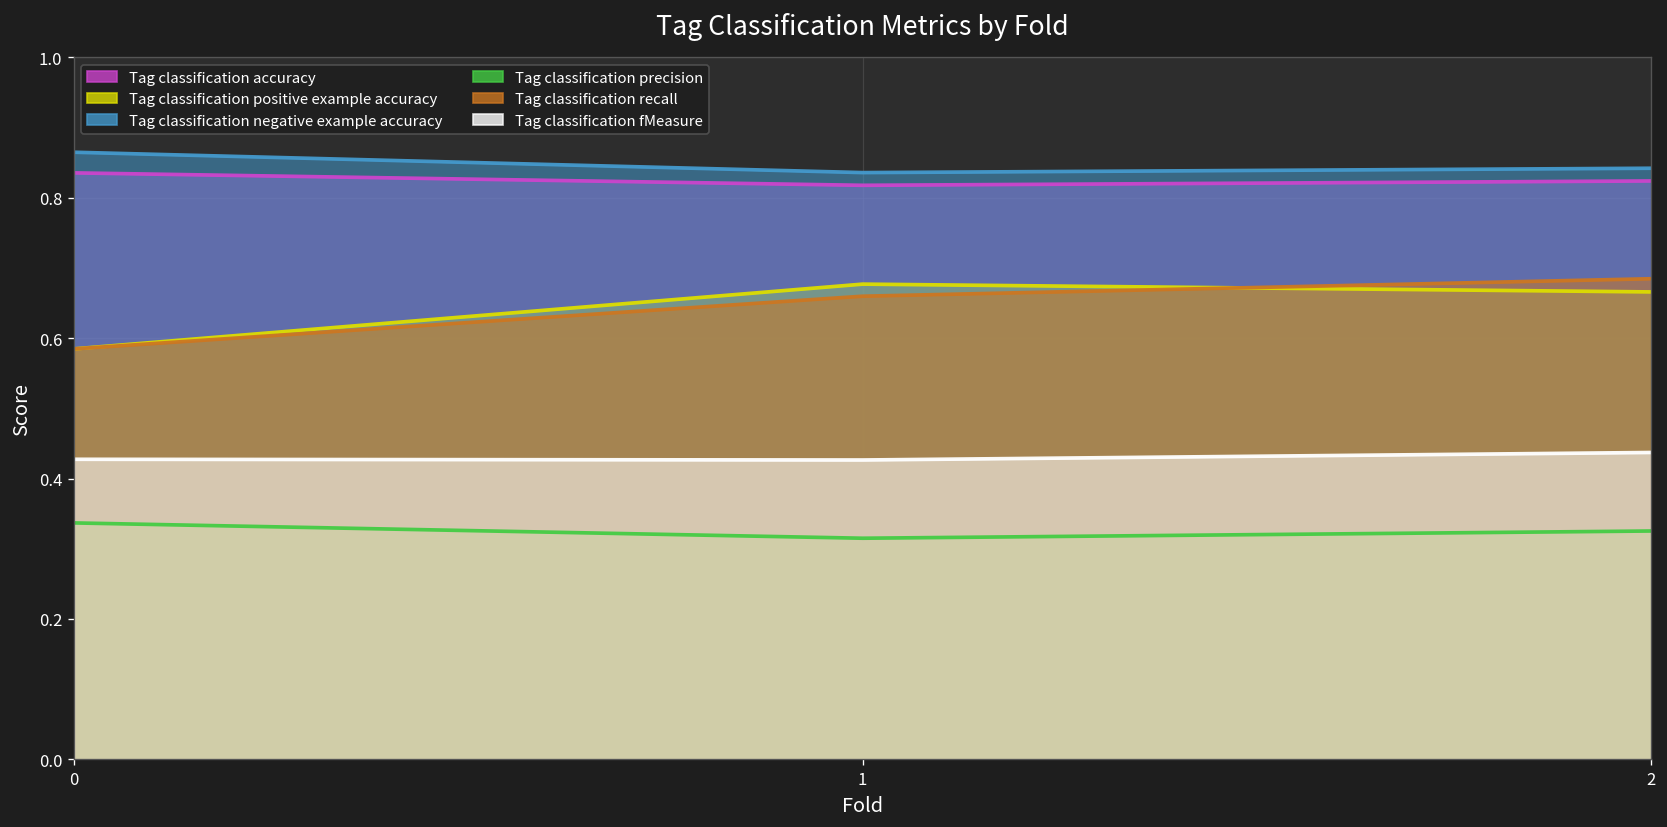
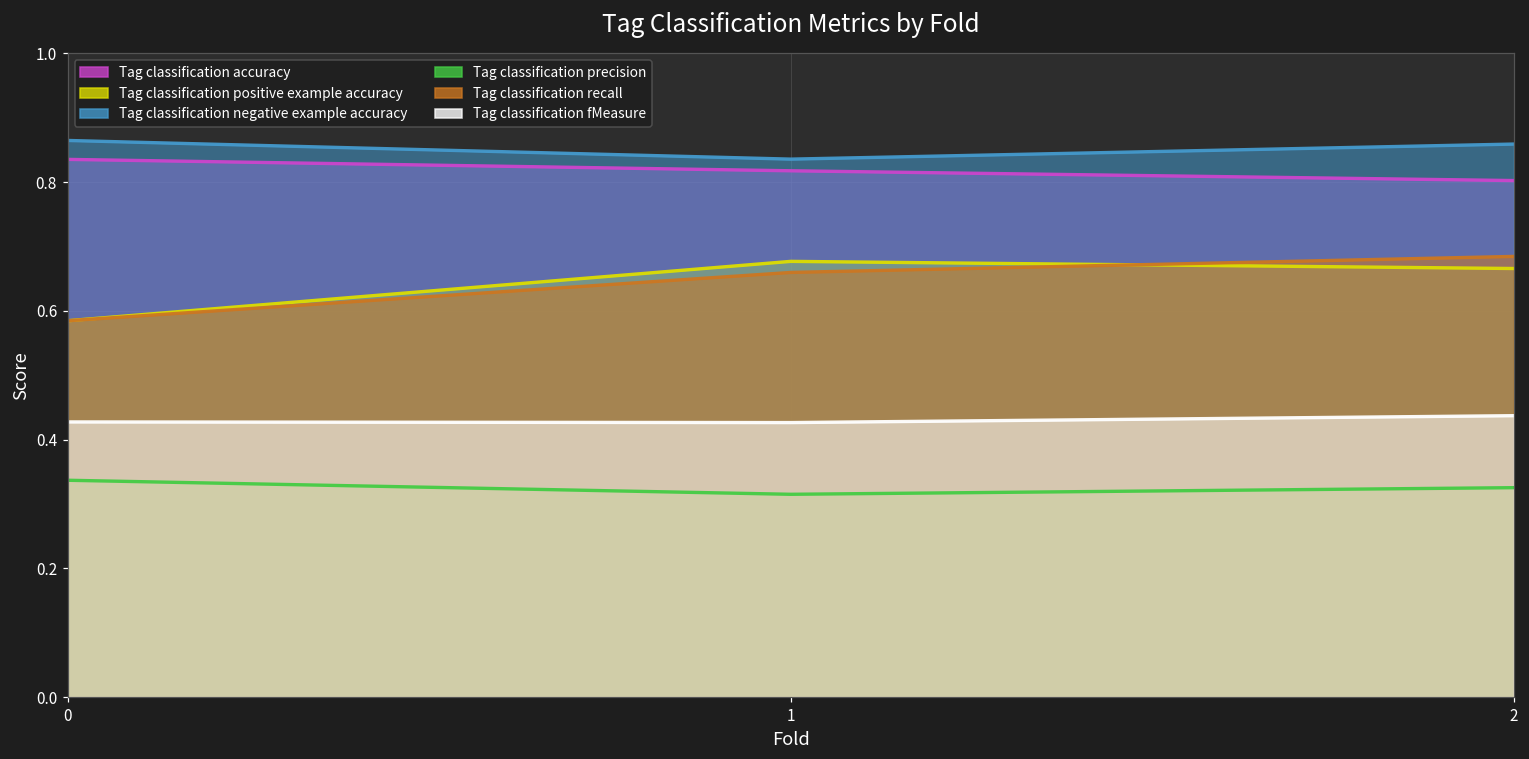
  {
    "Tag classification accuracy": {
      "0": 0.84,
      "1": 0.82,
-     "2": 0.82
+     "2": 0.80
    },
    "Tag classification positive example accuracy": {
      "1": 0.68,
      "2": 0.67
    },
    "Tag classification negative example accuracy": {
      "0": 0.86,
      "1": 0.84,
-     "2": 0.84
+     "2": 0.86
    },
    "Tag classification precision": {
      "0": 0.34,
      "1": 0.32,
      "2": 0.33
    },
    "Tag classification recall": {
      "1": 0.66,
      "2": 0.68
    },
    "Tag classification fMeasure": {
      "0": 0.43,
      "1": 0.43,
      "2": 0.44
    }
  }
